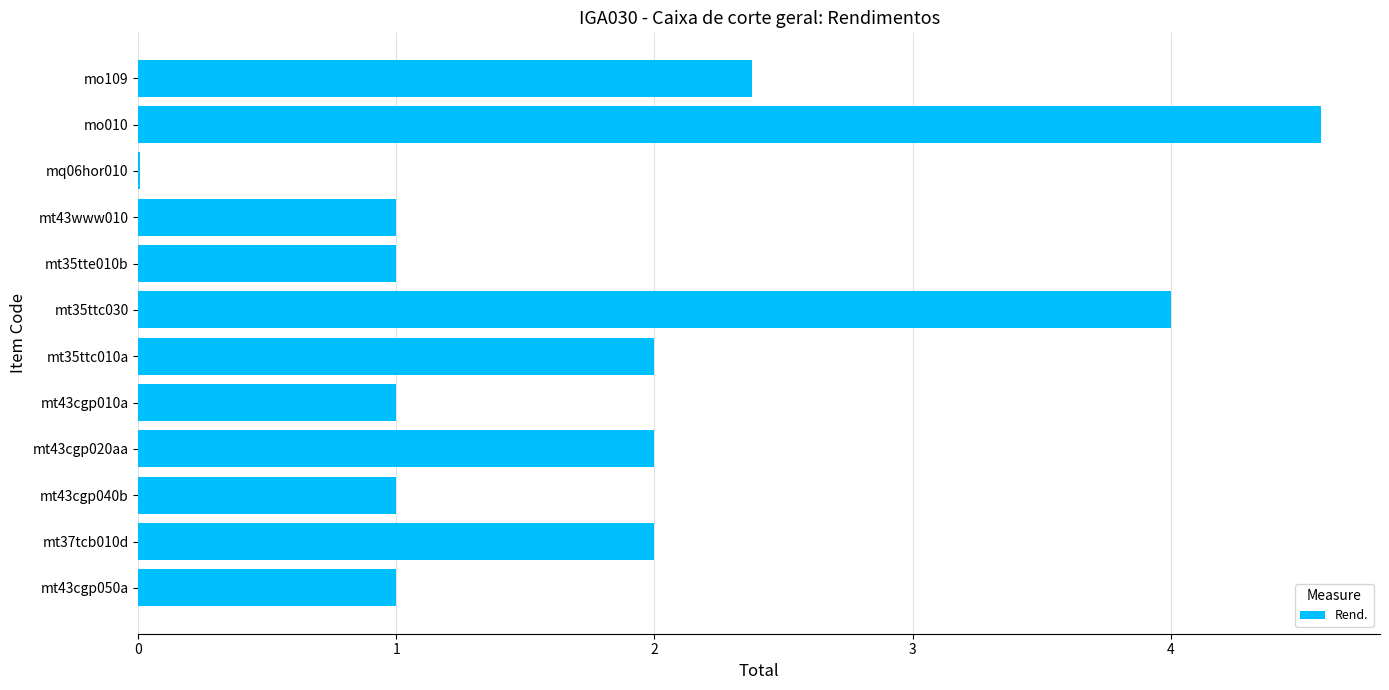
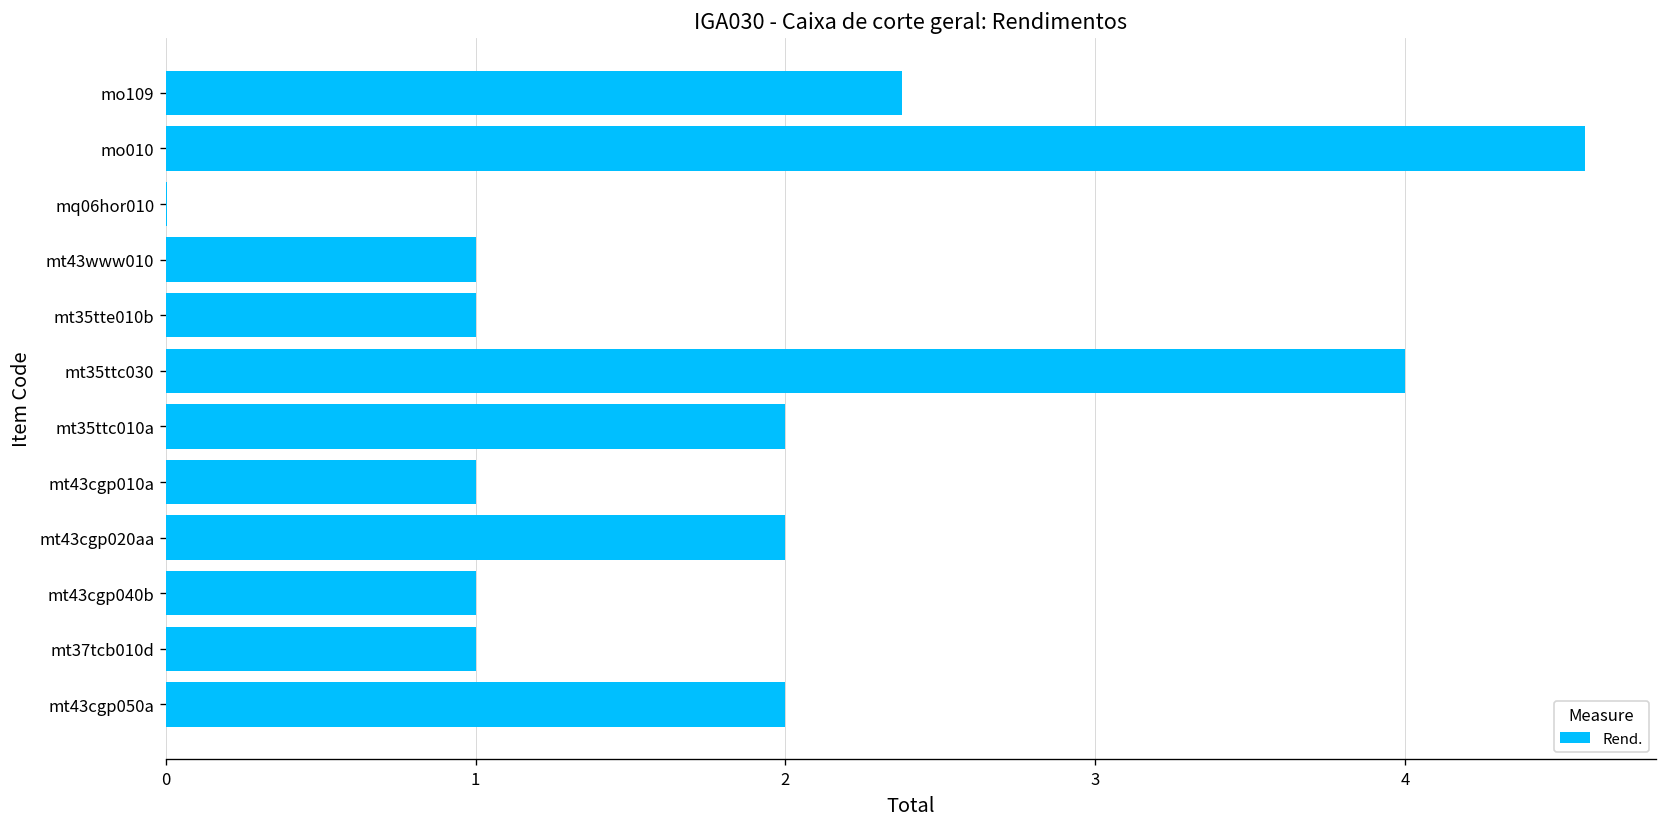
  {
    "mo109": 2.38,
    "mo010": 4.58,
    "mt43www010": 1,
    "mt35tte010b": 1,
    "mt35ttc030": 4,
    "mt35ttc010a": 2,
    "mt43cgp010a": 1,
    "mt43cgp020aa": 2,
    "mt43cgp040b": 1,
-   "mt37tcb010d": 2,
-   "mt43cgp050a": 1
+   "mt37tcb010d": 1,
+   "mt43cgp050a": 2
  }
